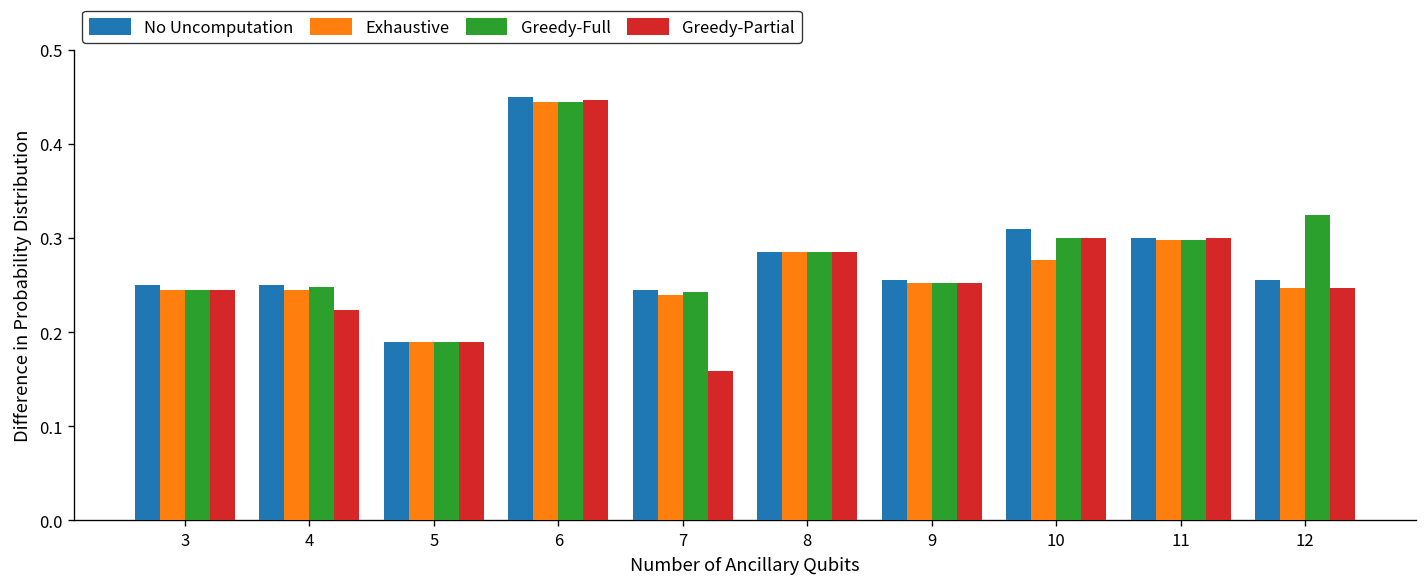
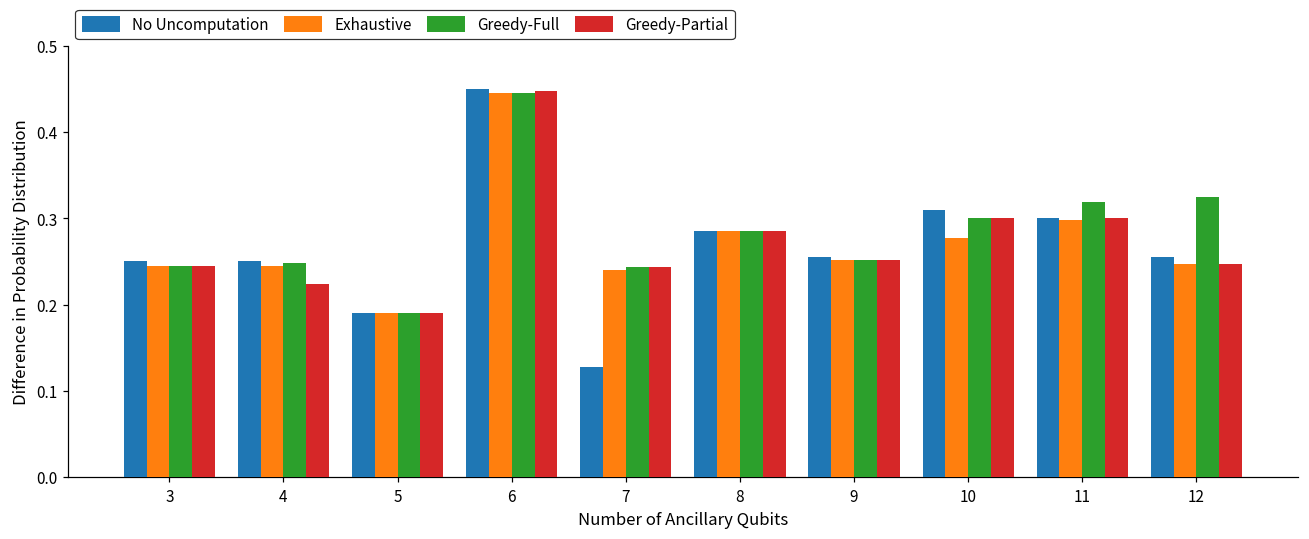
  {
    "No Uncomputation": {
      "3": 0.25,
      "4": 0.25,
      "5": 0.19,
      "6": 0.45,
-     "7": 0.25,
+     "7": 0.13,
      "8": 0.29,
      "9": 0.26,
      "10": 0.31,
      "11": 0.30,
      "12": 0.26
    },
    "Exhaustive": {
      "3": 0.25,
      "4": 0.25,
      "5": 0.19,
      "6": 0.45,
      "7": 0.24,
      "8": 0.29,
      "9": 0.25,
      "10": 0.28,
      "11": 0.30,
      "12": 0.25
    },
    "Greedy-Full": {
      "3": 0.25,
      "4": 0.25,
      "5": 0.19,
      "6": 0.45,
      "7": 0.24,
      "8": 0.29,
      "9": 0.25,
      "10": 0.30,
-     "11": 0.30,
+     "11": 0.32,
      "12": 0.33
    },
    "Greedy-Partial": {
      "3": 0.25,
      "4": 0.22,
      "5": 0.19,
      "6": 0.45,
-     "7": 0.16,
+     "7": 0.24,
      "8": 0.29,
      "9": 0.25,
      "10": 0.30,
      "11": 0.30,
      "12": 0.25
    }
  }
